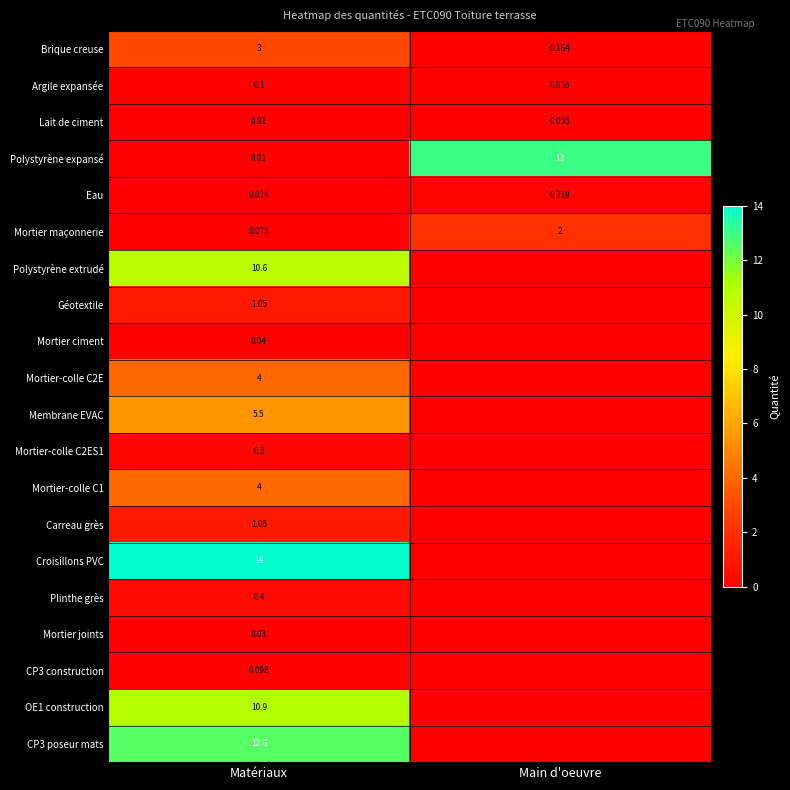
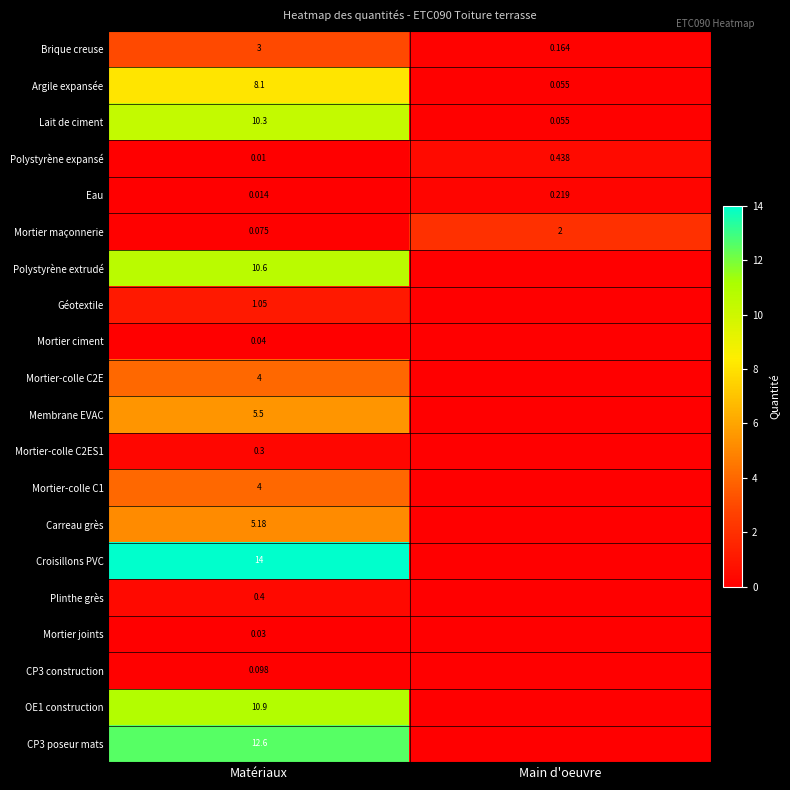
  {
    "Brique creuse": {
      "Matériaux": 3,
      "Main d'oeuvre": 0.164
    },
    "Argile expansée": {
-     "Matériaux": 0.1,
+     "Matériaux": 8.1,
      "Main d'oeuvre": 0.055
    },
    "Lait de ciment": {
-     "Matériaux": 0.01,
+     "Matériaux": 10.3,
      "Main d'oeuvre": 0.055
    },
    "Polystyrène expansé": {
      "Matériaux": 0.01,
-     "Main d'oeuvre": 13
+     "Main d'oeuvre": 0.438
    },
    "Eau": {
      "Matériaux": 0.014,
      "Main d'oeuvre": 0.219
    },
    "Mortier maçonnerie": {
      "Matériaux": 0.075,
      "Main d'oeuvre": 2
    },
    "Polystyrène extrudé": {
      "Matériaux": 10.6
    },
    "Géotextile": {
      "Matériaux": 1.05
    },
    "Mortier ciment": {
      "Matériaux": 0.04
    },
    "Mortier-colle C2E": {
      "Matériaux": 4
    },
    "Membrane EVAC": {
      "Matériaux": 5.5
    },
    "Mortier-colle C2ES1": {
      "Matériaux": 0.3
    },
    "Mortier-colle C1": {
      "Matériaux": 4
    },
    "Carreau grès": {
-     "Matériaux": 1.05
+     "Matériaux": 5.18
    },
    "Croisillons PVC": {
      "Matériaux": 14
    },
    "Plinthe grès": {
      "Matériaux": 0.4
    },
    "Mortier joints": {
      "Matériaux": 0.03
    },
    "CP3 construction": {
      "Matériaux": 0.098
    },
    "OE1 construction": {
      "Matériaux": 10.9
    },
    "CP3 poseur mats": {
      "Matériaux": 12.6
    }
  }
